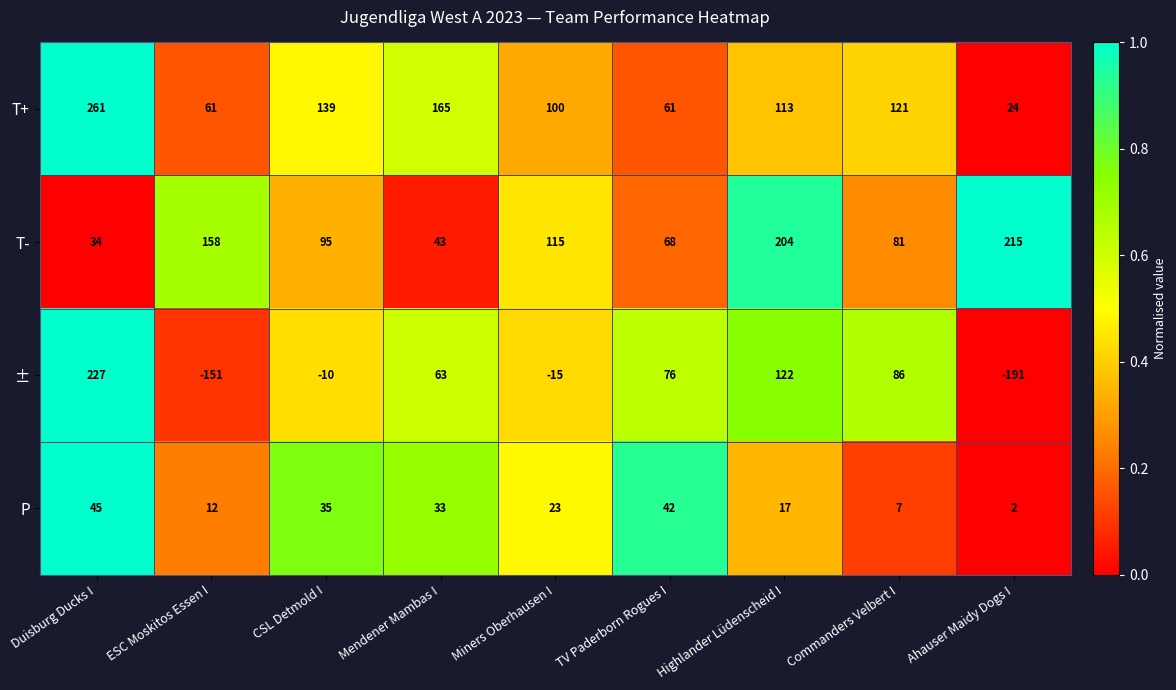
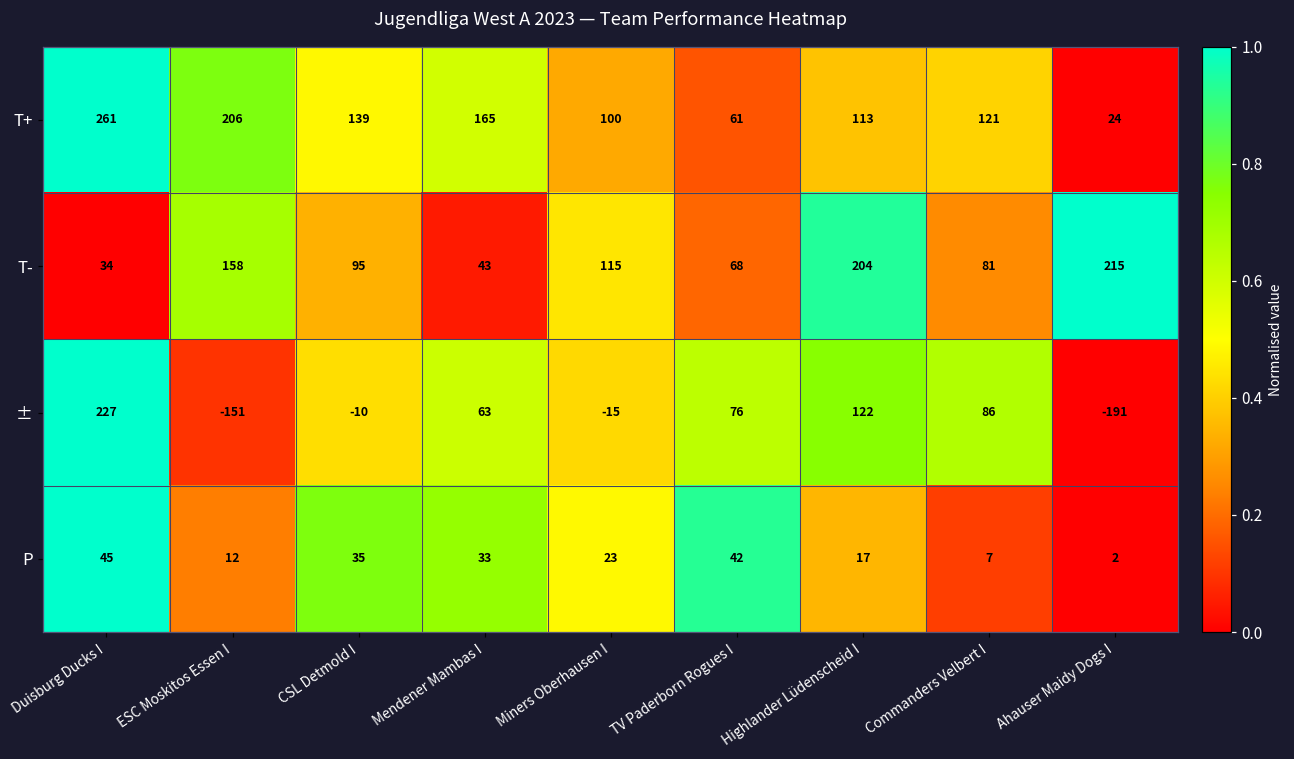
  {
    "T+": {
      "Duisburg Ducks I": 261,
-     "ESC Moskitos Essen I": 61,
+     "ESC Moskitos Essen I": 206,
      "CSL Detmold I": 139,
      "Mendener Mambas I": 165,
      "Miners Oberhausen I": 100,
      "TV Paderborn Rogues I": 61,
      "Highlander Lüdenscheid I": 113,
      "Commanders Velbert I": 121,
      "Ahauser Maidy Dogs I": 24
    },
    "T-": {
      "Duisburg Ducks I": 34,
      "ESC Moskitos Essen I": 158,
      "CSL Detmold I": 95,
      "Mendener Mambas I": 43,
      "Miners Oberhausen I": 115,
      "TV Paderborn Rogues I": 68,
      "Highlander Lüdenscheid I": 204,
      "Commanders Velbert I": 81,
      "Ahauser Maidy Dogs I": 215
    },
    "±": {
      "Duisburg Ducks I": 227,
      "ESC Moskitos Essen I": -151,
      "CSL Detmold I": -10,
      "Mendener Mambas I": 63,
      "Miners Oberhausen I": -15,
      "TV Paderborn Rogues I": 76,
      "Highlander Lüdenscheid I": 122,
      "Commanders Velbert I": 86,
      "Ahauser Maidy Dogs I": -191
    },
    "P": {
      "Duisburg Ducks I": 45,
      "ESC Moskitos Essen I": 12,
      "CSL Detmold I": 35,
      "Mendener Mambas I": 33,
      "Miners Oberhausen I": 23,
      "TV Paderborn Rogues I": 42,
      "Highlander Lüdenscheid I": 17,
      "Commanders Velbert I": 7,
      "Ahauser Maidy Dogs I": 2
    }
  }
